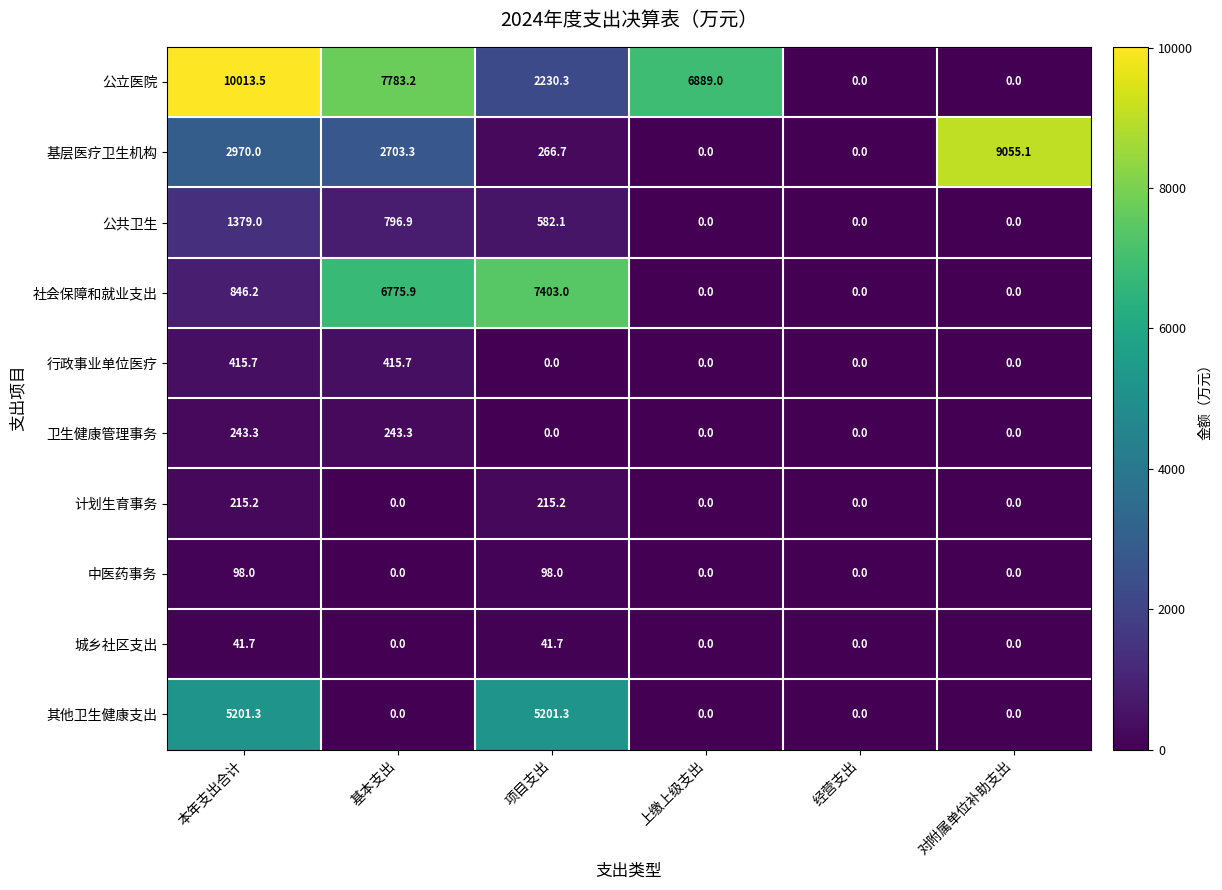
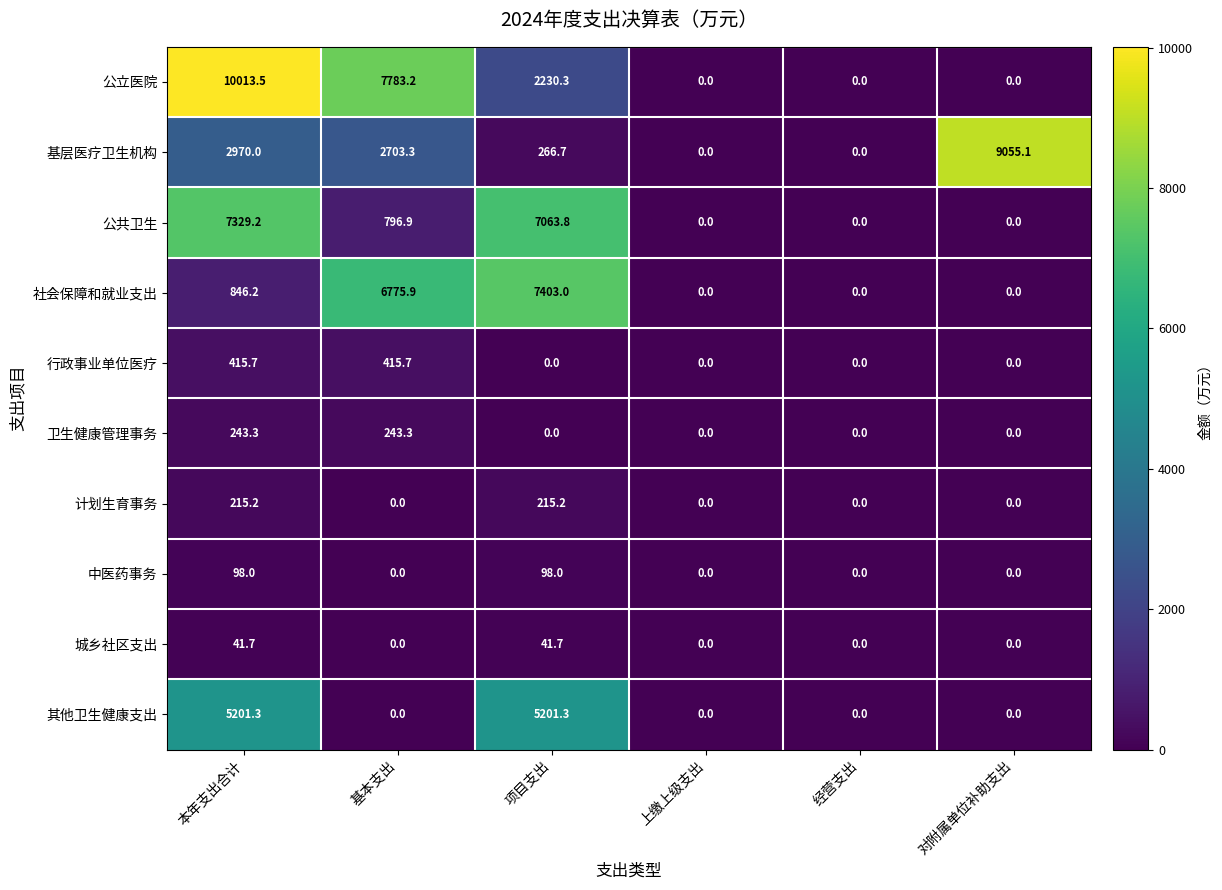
  {
    "公立医院": {
      "本年支出合计": 10013.5,
      "基本支出": 7783.2,
      "项目支出": 2230.3,
-     "上缴上级支出": 6889.0,
+     "上缴上级支出": 0.0,
      "经营支出": 0.0,
      "对附属单位补助支出": 0.0
    },
    "基层医疗卫生机构": {
      "本年支出合计": 2970.0,
      "基本支出": 2703.3,
      "项目支出": 266.7,
      "上缴上级支出": 0.0,
      "经营支出": 0.0,
      "对附属单位补助支出": 9055.1
    },
    "公共卫生": {
-     "本年支出合计": 1379.0,
+     "本年支出合计": 7329.2,
      "基本支出": 796.9,
-     "项目支出": 582.1,
+     "项目支出": 7063.8,
      "上缴上级支出": 0.0,
      "经营支出": 0.0,
      "对附属单位补助支出": 0.0
    },
    "社会保障和就业支出": {
      "本年支出合计": 846.2,
      "基本支出": 6775.9,
      "项目支出": 7403.0,
      "上缴上级支出": 0.0,
      "经营支出": 0.0,
      "对附属单位补助支出": 0.0
    },
    "行政事业单位医疗": {
      "本年支出合计": 415.7,
      "基本支出": 415.7,
      "项目支出": 0.0,
      "上缴上级支出": 0.0,
      "经营支出": 0.0,
      "对附属单位补助支出": 0.0
    },
    "卫生健康管理事务": {
      "本年支出合计": 243.3,
      "基本支出": 243.3,
      "项目支出": 0.0,
      "上缴上级支出": 0.0,
      "经营支出": 0.0,
      "对附属单位补助支出": 0.0
    },
    "计划生育事务": {
      "本年支出合计": 215.2,
      "基本支出": 0.0,
      "项目支出": 215.2,
      "上缴上级支出": 0.0,
      "经营支出": 0.0,
      "对附属单位补助支出": 0.0
    },
    "中医药事务": {
      "本年支出合计": 98.0,
      "基本支出": 0.0,
      "项目支出": 98.0,
      "上缴上级支出": 0.0,
      "经营支出": 0.0,
      "对附属单位补助支出": 0.0
    },
    "城乡社区支出": {
      "本年支出合计": 41.7,
      "基本支出": 0.0,
      "项目支出": 41.7,
      "上缴上级支出": 0.0,
      "经营支出": 0.0,
      "对附属单位补助支出": 0.0
    },
    "其他卫生健康支出": {
      "本年支出合计": 5201.3,
      "基本支出": 0.0,
      "项目支出": 5201.3,
      "上缴上级支出": 0.0,
      "经营支出": 0.0,
      "对附属单位补助支出": 0.0
    }
  }
